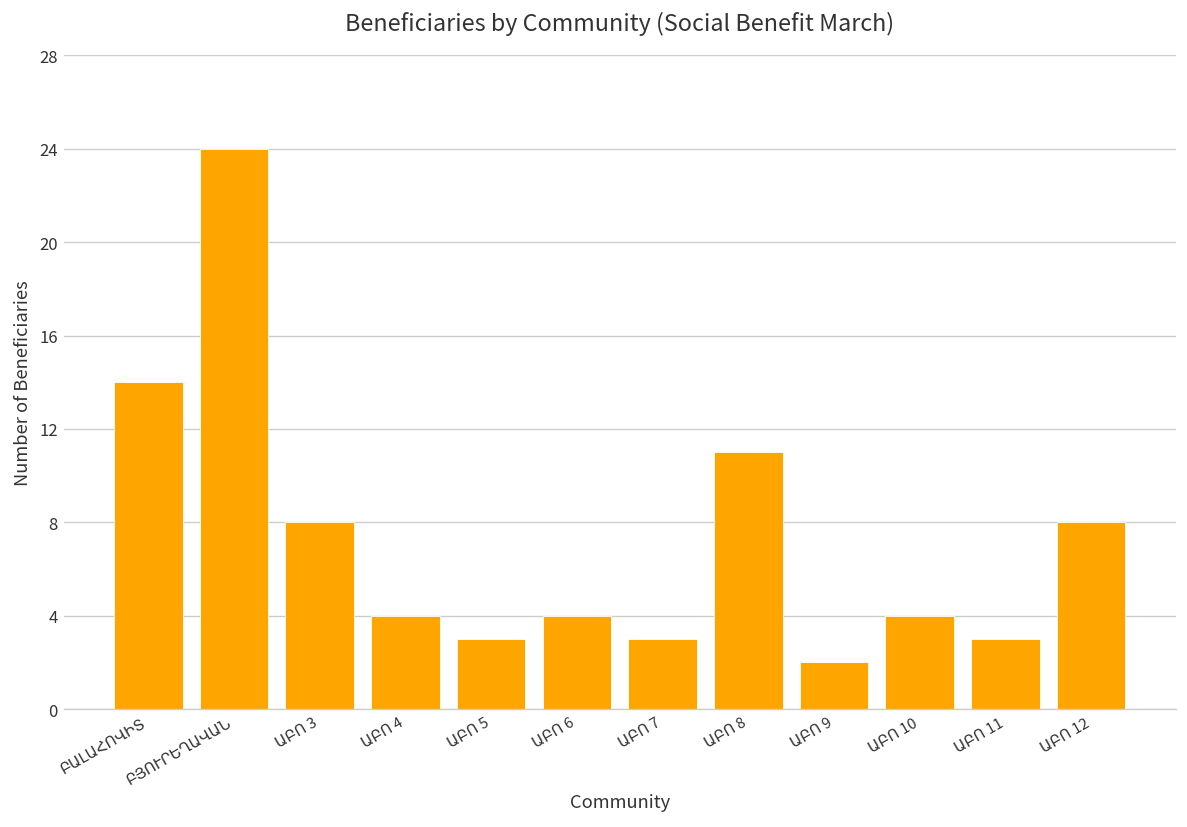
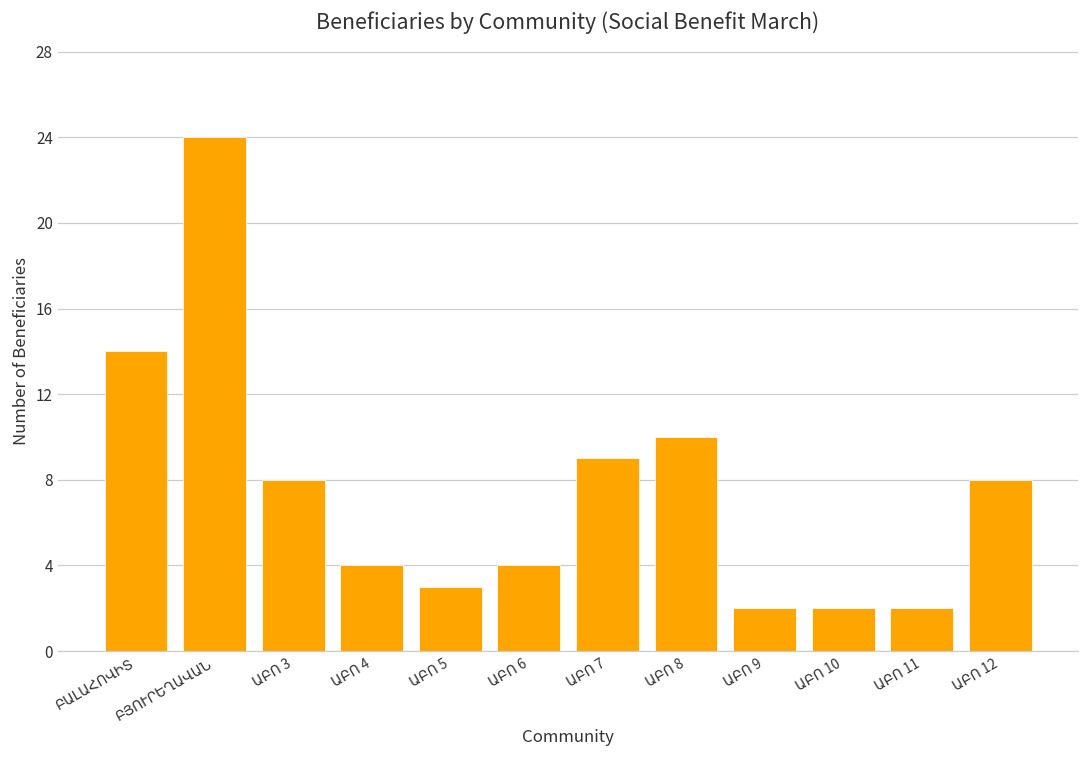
  {
    "ԲԱԼԱՀՈՎԻՏ": 14,
    "ԲՅՈՒՐԵՂԱՎԱՆ": 24,
    "ԱԲՈ 3": 8,
    "ԱԲՈ 4": 4,
    "ԱԲՈ 5": 3,
    "ԱԲՈ 6": 4,
-   "ԱԲՈ 7": 3,
-   "ԱԲՈ 8": 11,
+   "ԱԲՈ 7": 9,
+   "ԱԲՈ 8": 10,
    "ԱԲՈ 9": 2,
-   "ԱԲՈ 10": 4,
-   "ԱԲՈ 11": 3,
+   "ԱԲՈ 10": 2,
+   "ԱԲՈ 11": 2,
    "ԱԲՈ 12": 8
  }
